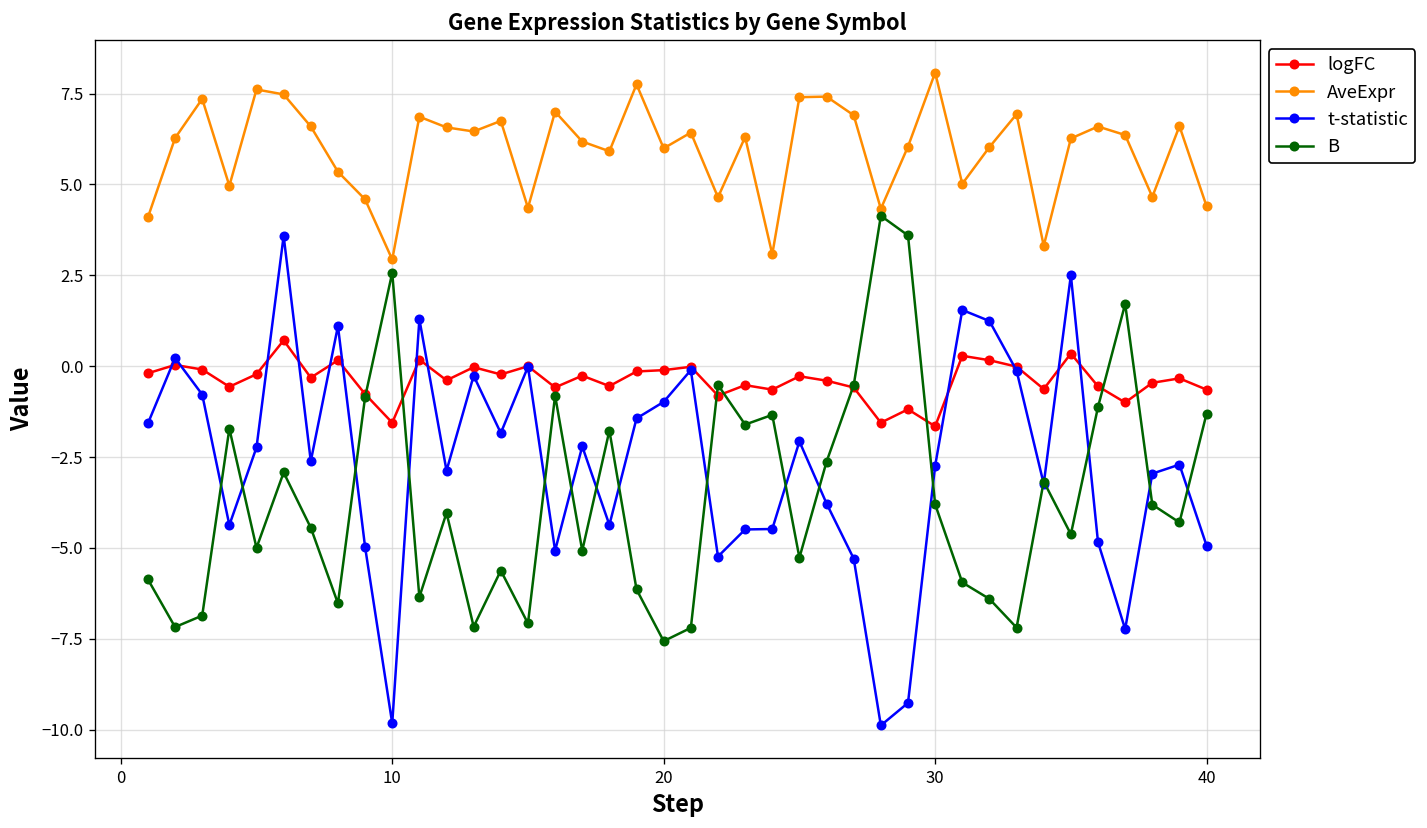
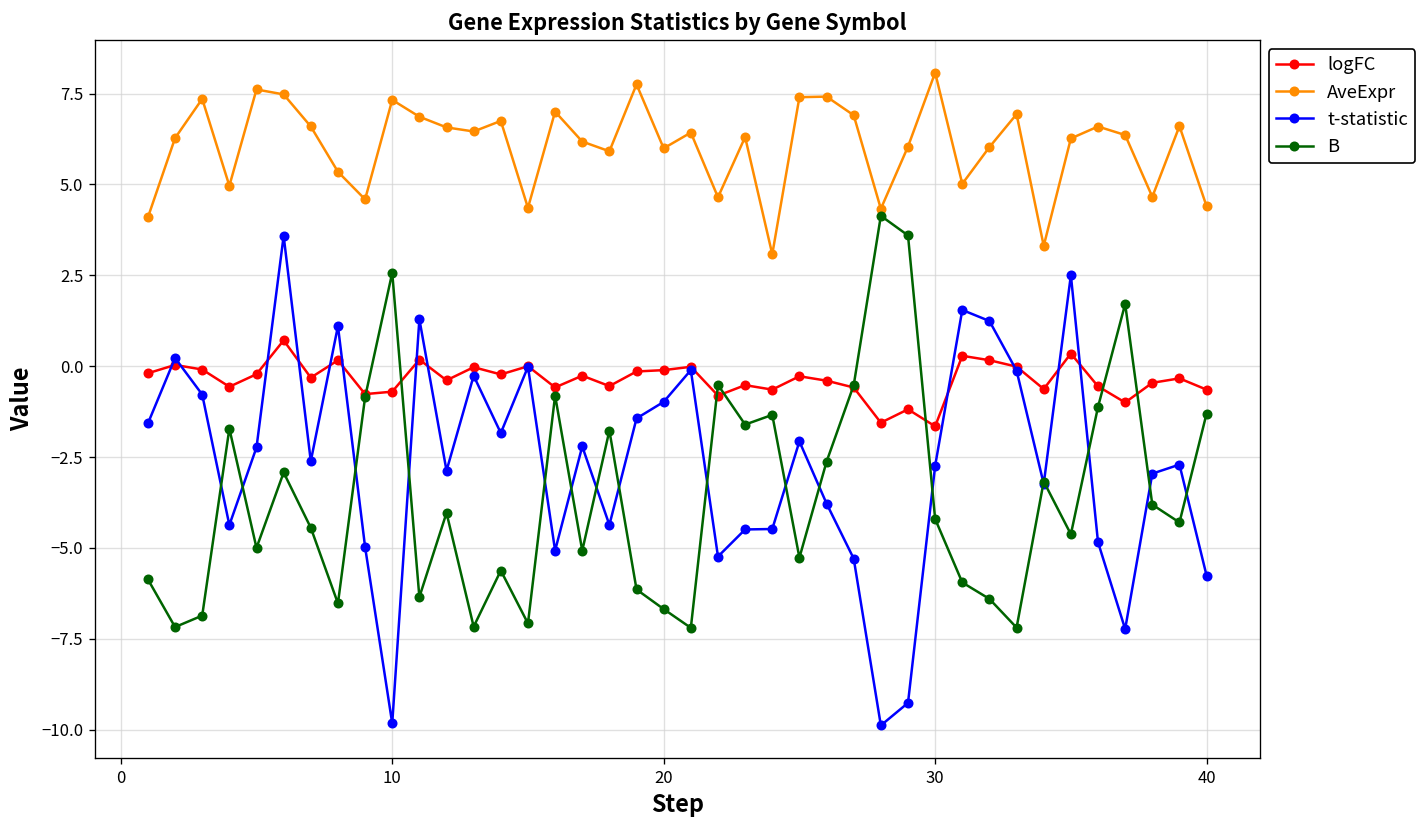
  {
    "logFC": {
-     "10": -1.6,
+     "10": -0.7,
      "20": -0.1,
      "30": -1.7,
      "40": -0.6
    },
    "AveExpr": {
-     "10": 2.9,
+     "10": 7.3,
      "20": 6.0,
      "30": 8.1,
      "40": 4.4
    },
    "t-statistic": {
      "10": -9.8,
      "20": -1.0,
      "30": -2.7,
-     "40": -4.9
+     "40": -5.8
    },
    "B": {
      "10": 2.6,
-     "20": -7.6,
-     "30": -3.8,
+     "20": -6.7,
+     "30": -4.2,
      "40": -1.3
    }
  }
